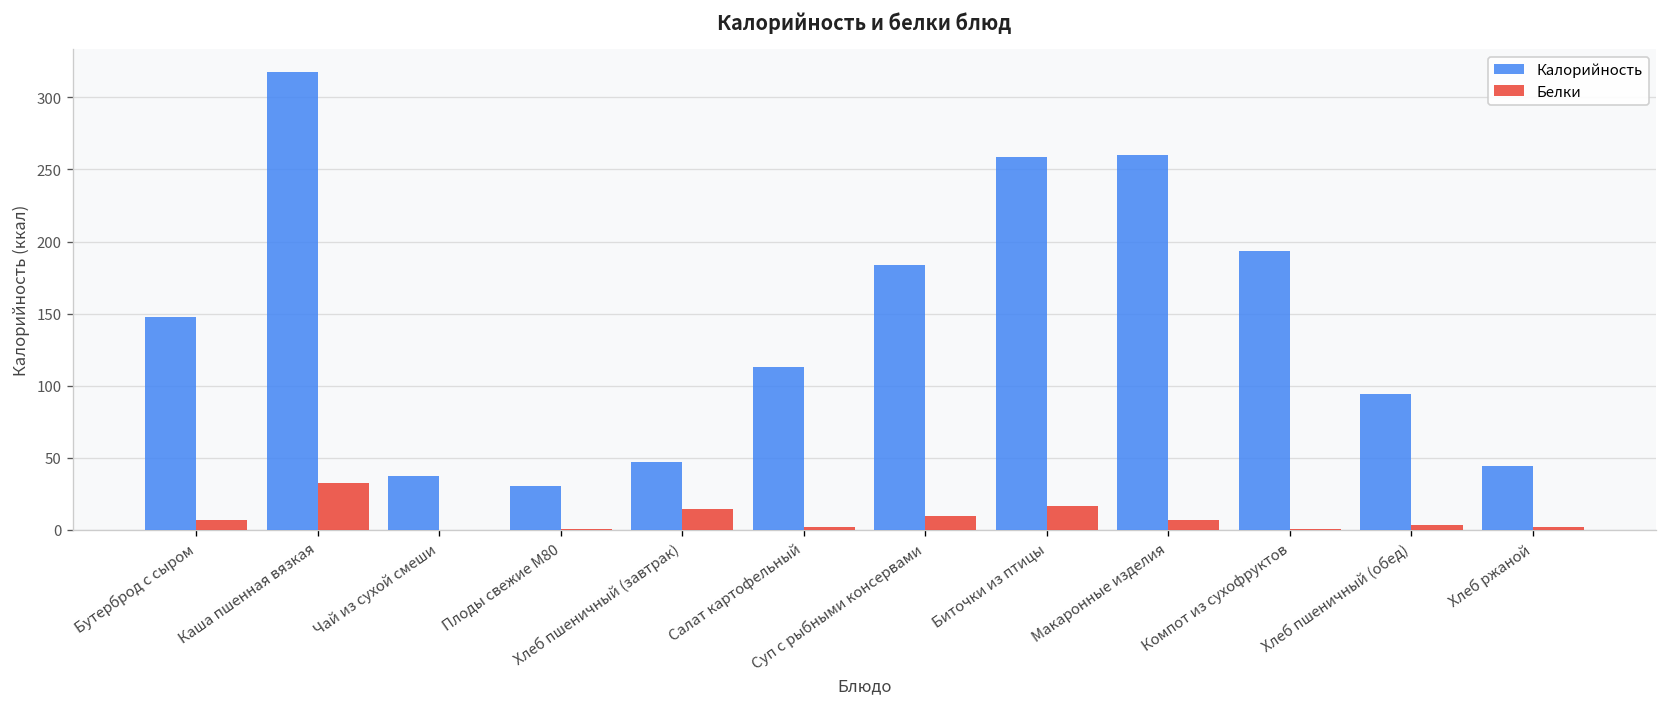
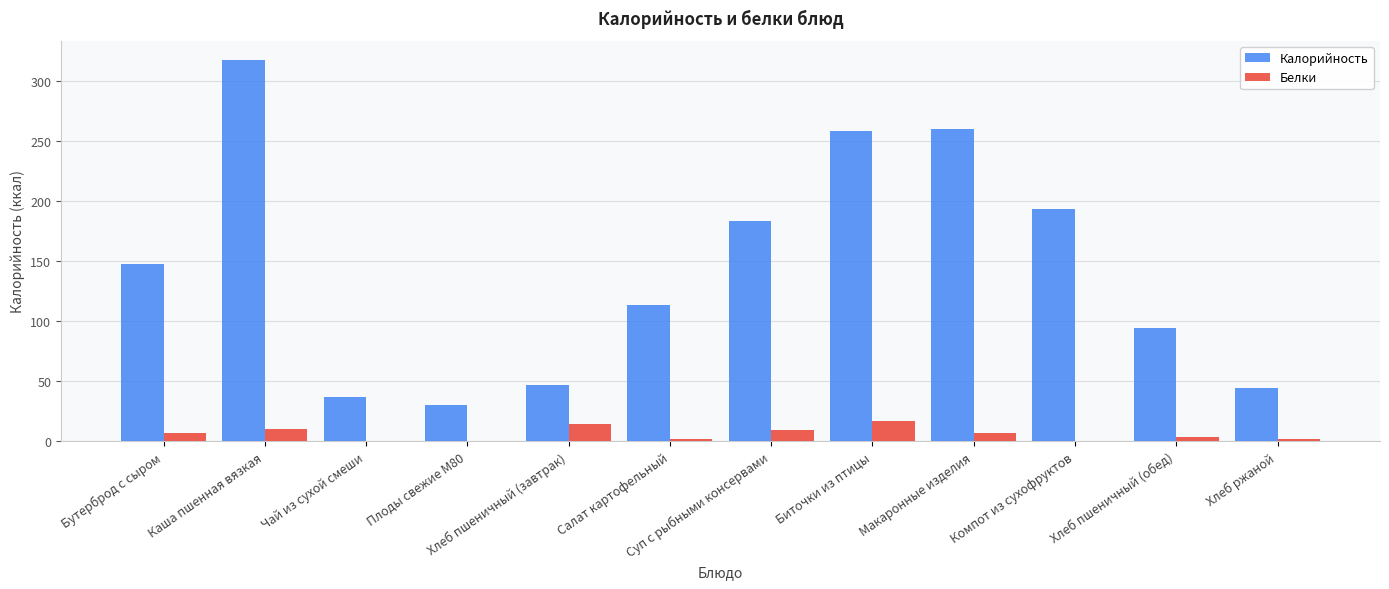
  {
    "Калорийность": {
      "Бутерброд с сыром": 148,
      "Каша пшенная вязкая": 318,
      "Чай из сухой смеши": 37,
      "Плоды свежие М80": 30,
      "Хлеб пшеничный (завтрак)": 47,
      "Салат картофельный": 113,
      "Суп с рыбными консервами": 184,
      "Биточки из птицы": 259,
      "Макаронные изделия": 260,
      "Компот из сухофруктов": 193,
      "Хлеб пшеничный (обед)": 94,
      "Хлеб ржаной": 44
    },
    "Белки": {
      "Бутерброд с сыром": 7,
-     "Каша пшенная вязкая": 33,
+     "Каша пшенная вязкая": 11,
      "Чай из сухой смеши": 0,
      "Хлеб пшеничный (завтрак)": 14,
      "Суп с рыбными консервами": 9,
      "Биточки из птицы": 17,
      "Макаронные изделия": 7,
      "Хлеб пшеничный (обед)": 3
    }
  }
